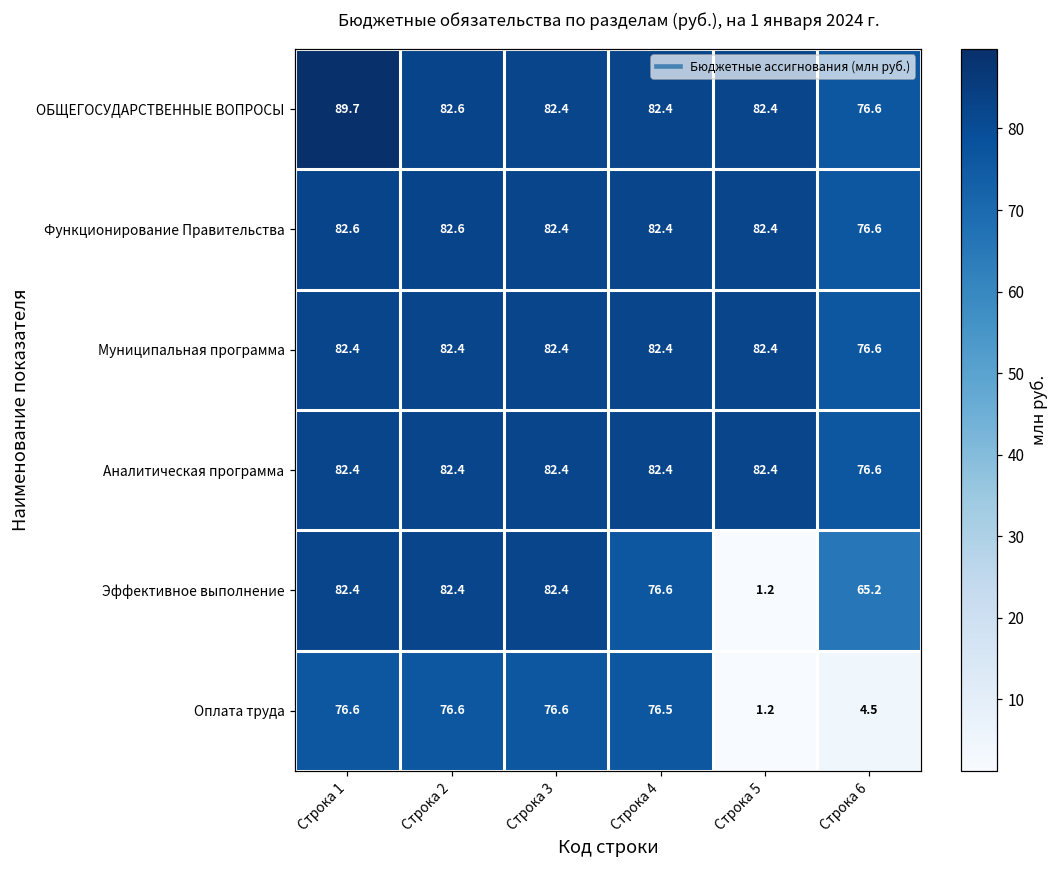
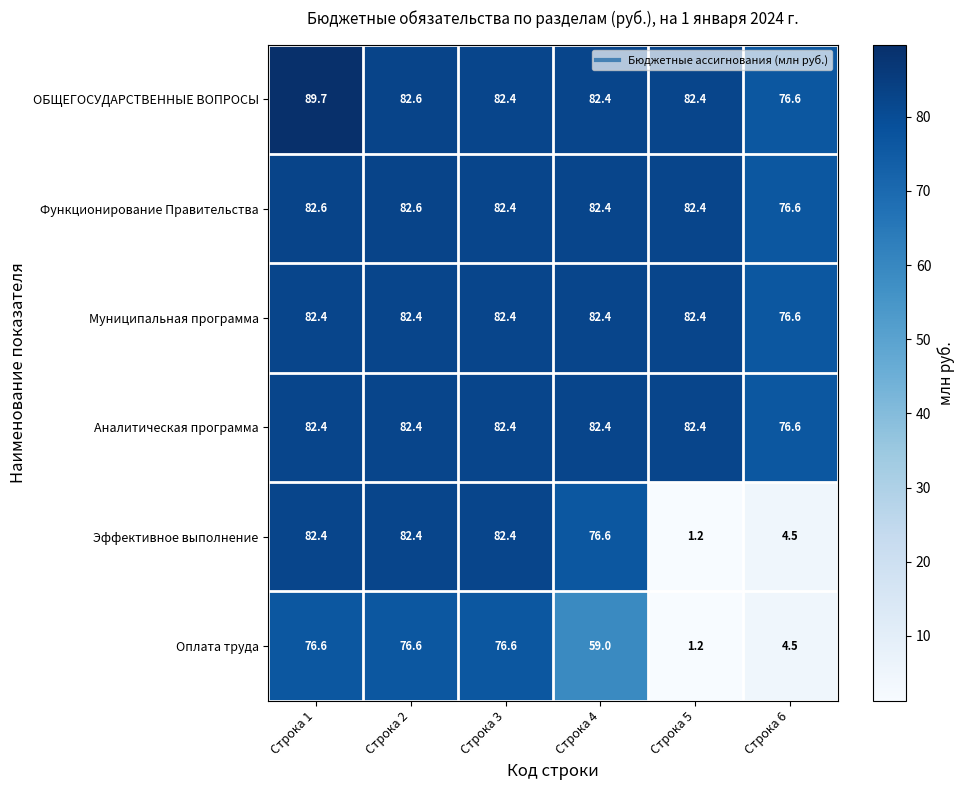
  {
    "ОБЩЕГОСУДАРСТВЕННЫЕ ВОПРОСЫ": {
      "Строка 1": 89.7,
      "Строка 2": 82.6,
      "Строка 3": 82.4,
      "Строка 4": 82.4,
      "Строка 5": 82.4,
      "Строка 6": 76.6
    },
    "Функционирование Правительства": {
      "Строка 1": 82.6,
      "Строка 2": 82.6,
      "Строка 3": 82.4,
      "Строка 4": 82.4,
      "Строка 5": 82.4,
      "Строка 6": 76.6
    },
    "Муниципальная программа": {
      "Строка 1": 82.4,
      "Строка 2": 82.4,
      "Строка 3": 82.4,
      "Строка 4": 82.4,
      "Строка 5": 82.4,
      "Строка 6": 76.6
    },
    "Аналитическая программа": {
      "Строка 1": 82.4,
      "Строка 2": 82.4,
      "Строка 3": 82.4,
      "Строка 4": 82.4,
      "Строка 5": 82.4,
      "Строка 6": 76.6
    },
    "Эффективное выполнение": {
      "Строка 1": 82.4,
      "Строка 2": 82.4,
      "Строка 3": 82.4,
      "Строка 4": 76.6,
      "Строка 5": 1.2,
-     "Строка 6": 65.2
+     "Строка 6": 4.5
    },
    "Оплата труда": {
      "Строка 1": 76.6,
      "Строка 2": 76.6,
      "Строка 3": 76.6,
-     "Строка 4": 76.5,
+     "Строка 4": 59.0,
      "Строка 5": 1.2,
      "Строка 6": 4.5
    }
  }
